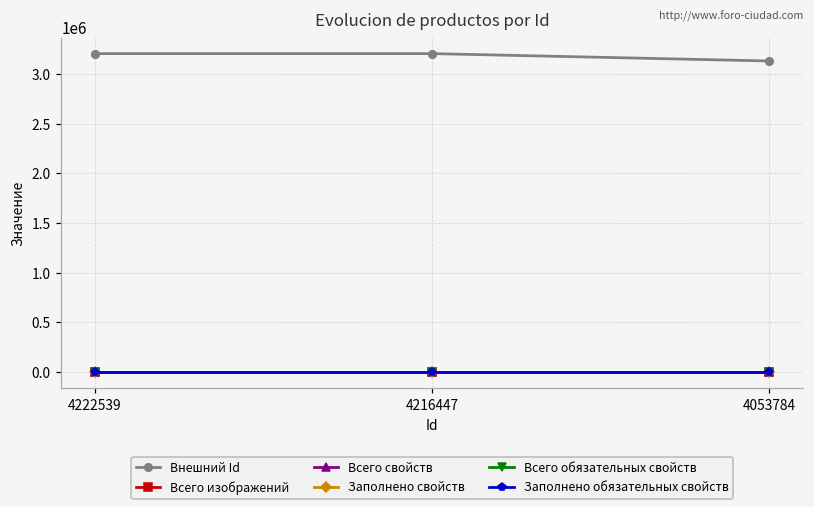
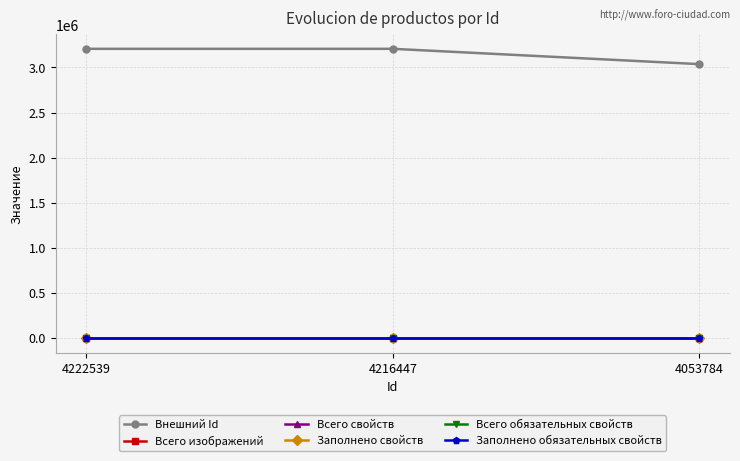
  {
    "Внешний Id": {
      "4222539": 3200000,
      "4216447": 3200000,
-     "4053784": 3100000
+     "4053784": 3000000
    },
    "Заполнено обязательных свойств": {
      "4222539": 0,
      "4216447": 0,
      "4053784": 0
    }
  }
